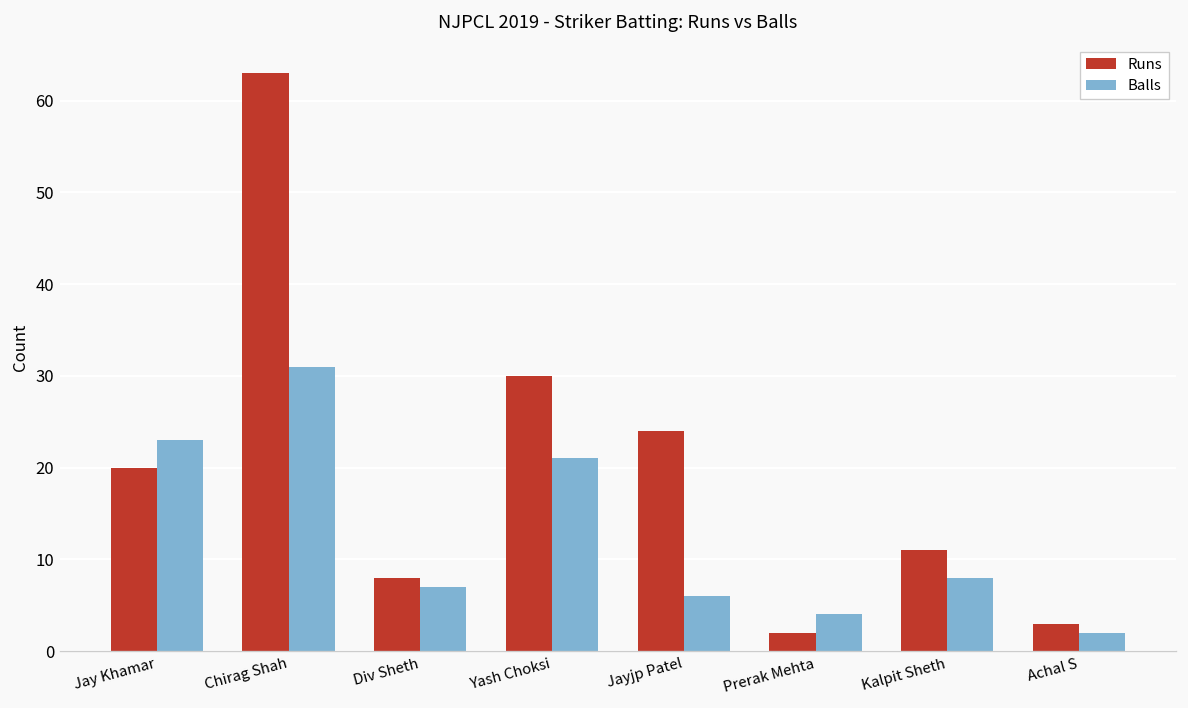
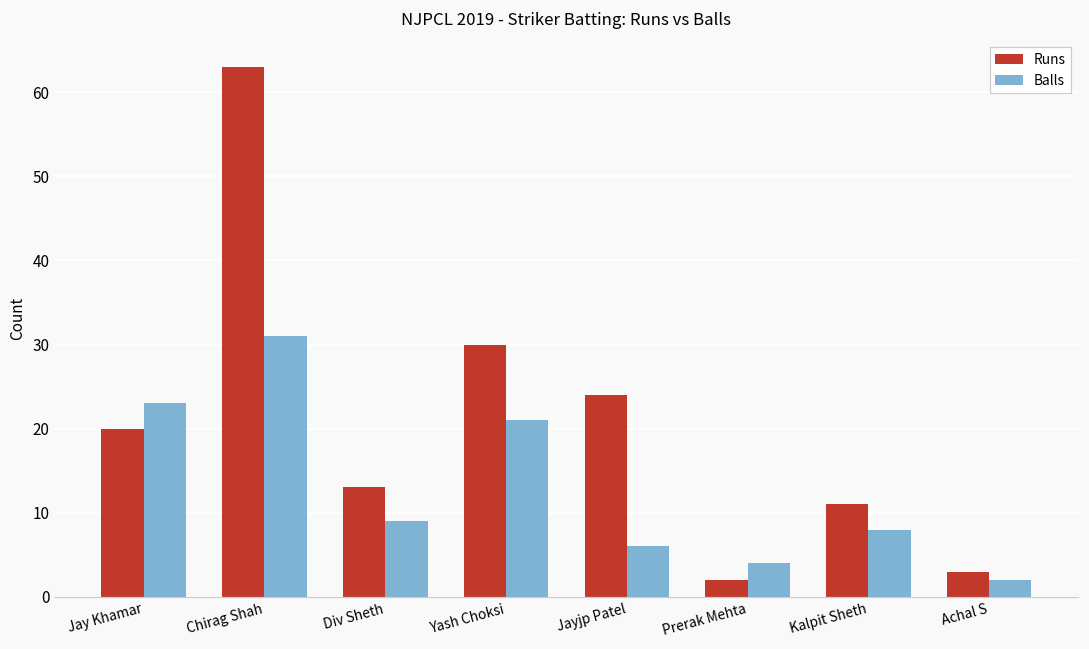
  {
    "Runs": {
      "Jay Khamar": 20,
      "Chirag Shah": 63,
-     "Div Sheth": 8,
+     "Div Sheth": 13,
      "Yash Choksi": 30,
      "Jayjp Patel": 24,
      "Prerak Mehta": 2,
      "Kalpit Sheth": 11,
      "Achal S": 3
    },
    "Balls": {
      "Jay Khamar": 23,
      "Chirag Shah": 31,
-     "Div Sheth": 7,
+     "Div Sheth": 9,
      "Yash Choksi": 21,
      "Jayjp Patel": 6,
      "Prerak Mehta": 4,
      "Kalpit Sheth": 8,
      "Achal S": 2
    }
  }
